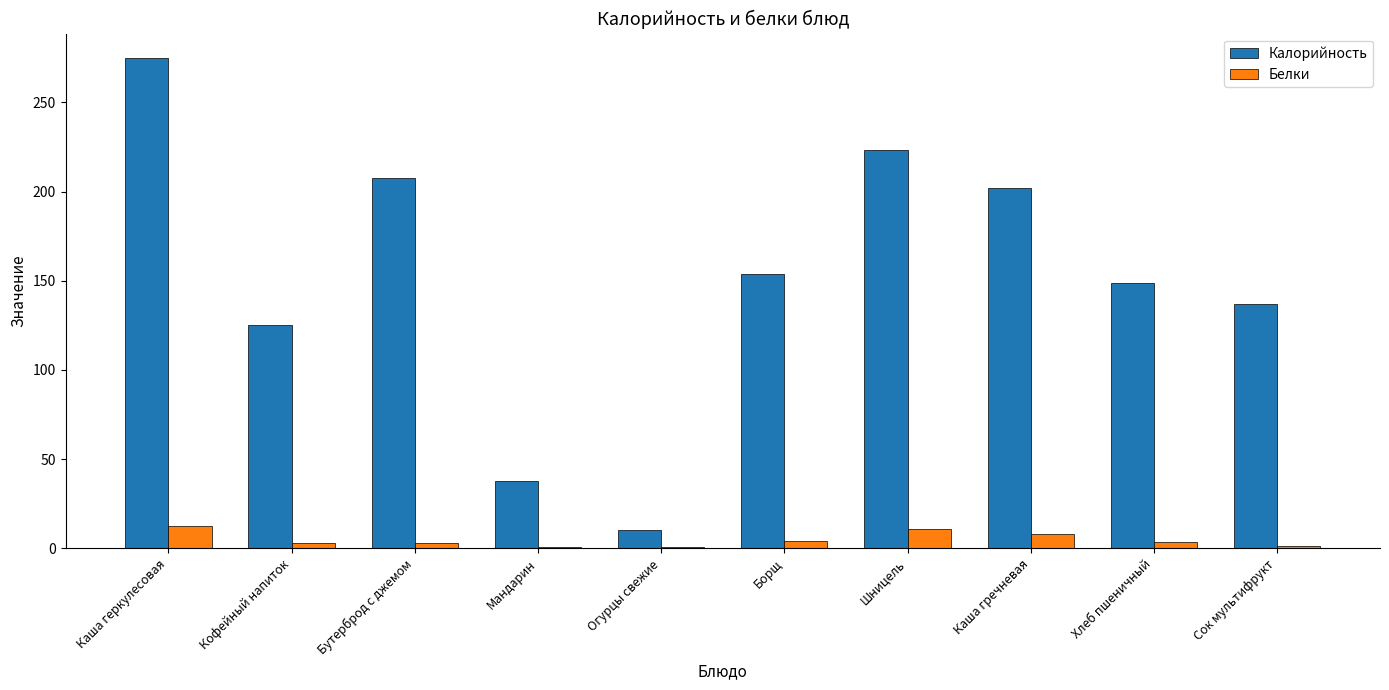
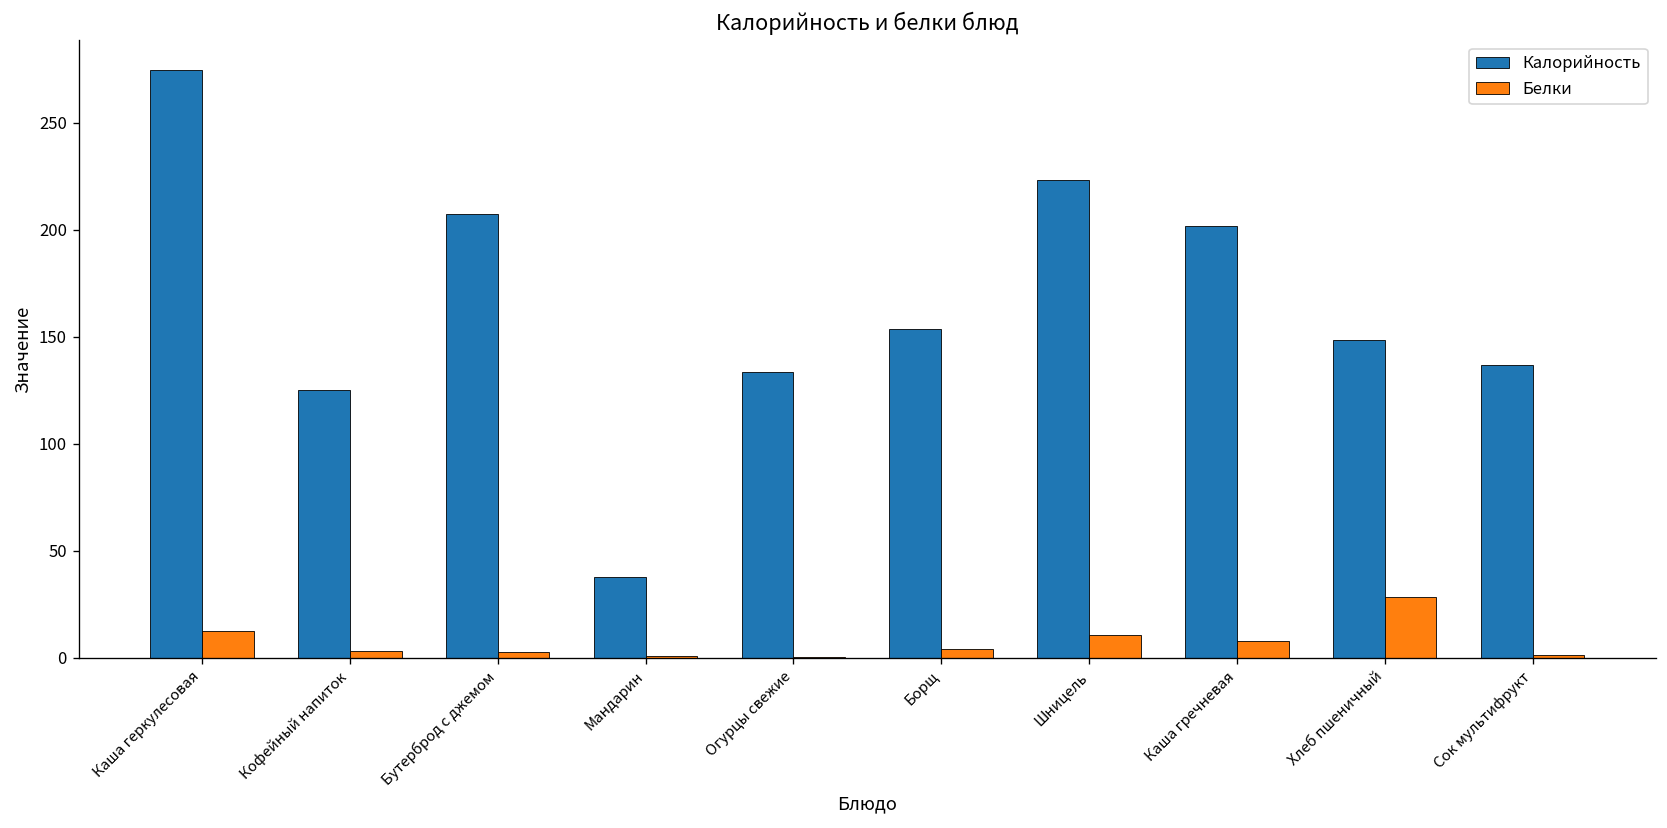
  {
    "Калорийность": {
      "Каша геркулесовая": 275,
      "Кофейный напиток": 125,
      "Бутерброд с джемом": 208,
      "Мандарин": 38,
-     "Огурцы свежие": 11,
+     "Огурцы свежие": 134,
      "Борщ": 154,
      "Шницель": 223,
      "Каша гречневая": 202,
      "Хлеб пшеничный": 149,
      "Сок мультифрукт": 137
    },
    "Белки": {
      "Каша геркулесовая": 12,
      "Кофейный напиток": 3,
      "Бутерброд с джемом": 3,
      "Борщ": 4,
      "Шницель": 11,
      "Каша гречневая": 8,
-     "Хлеб пшеничный": 4
+     "Хлеб пшеничный": 28
    }
  }
